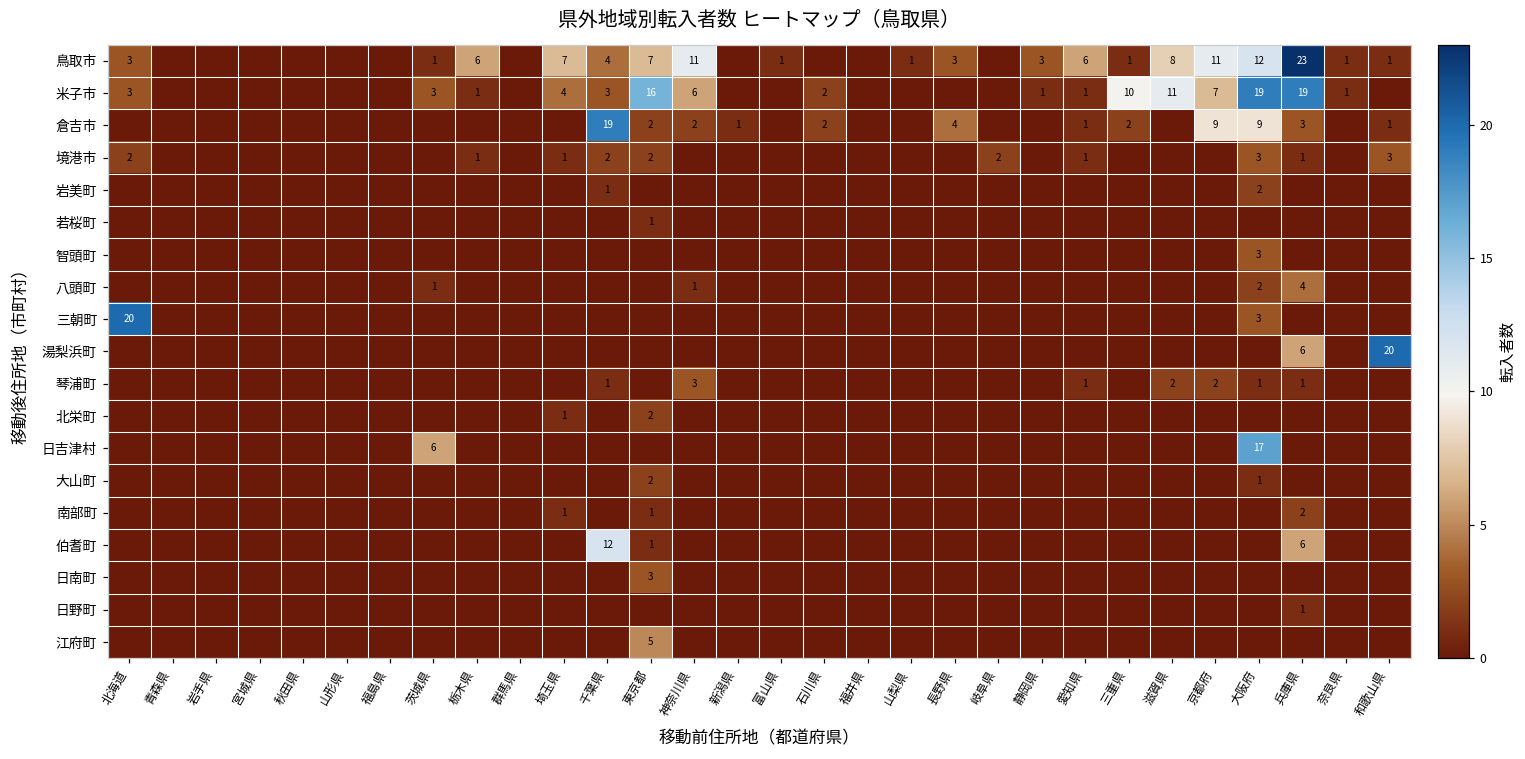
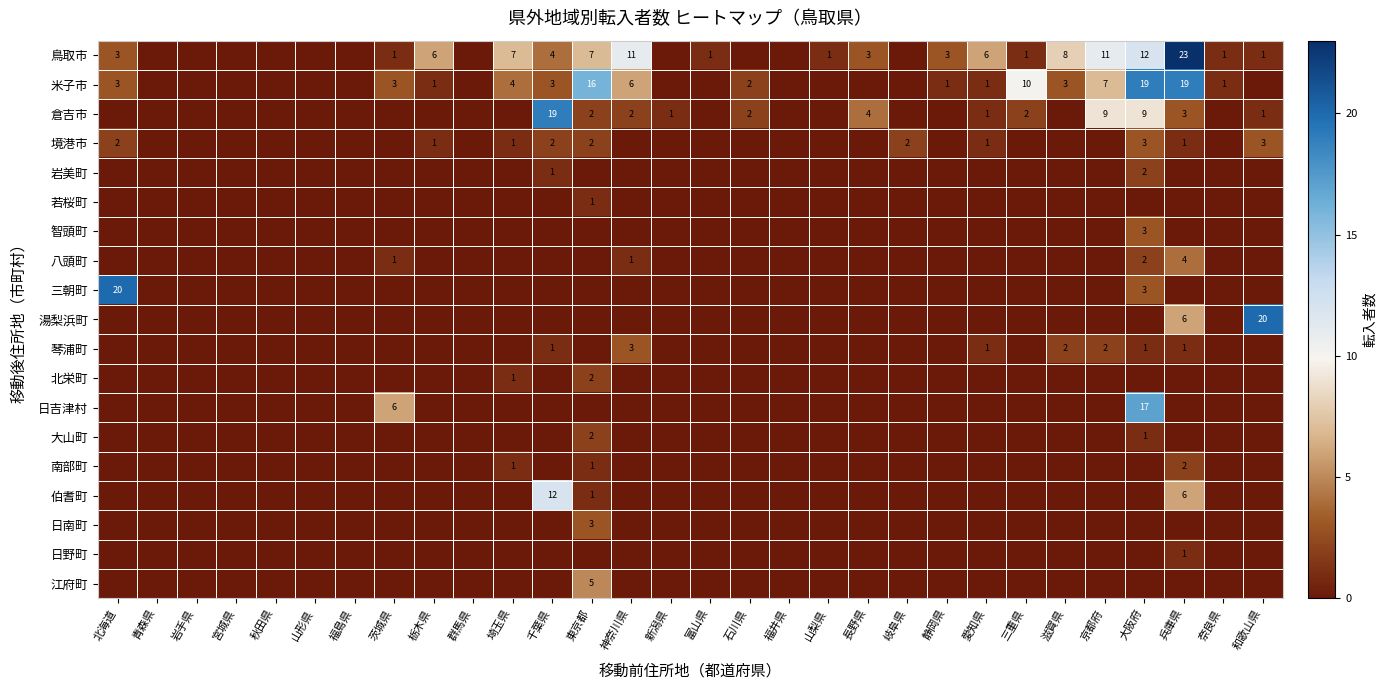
  {
    "鳥取市": {
      "北海道": 3,
      "茨城県": 1,
      "栃木県": 6,
      "埼玉県": 7,
      "千葉県": 4,
      "東京都": 7,
      "神奈川県": 11,
      "富山県": 1,
      "山梨県": 1,
      "長野県": 3,
      "静岡県": 3,
      "愛知県": 6,
      "三重県": 1,
      "滋賀県": 8,
      "京都府": 11,
      "大阪府": 12,
      "兵庫県": 23,
      "奈良県": 1,
      "和歌山県": 1
    },
    "米子市": {
      "北海道": 3,
      "茨城県": 3,
      "栃木県": 1,
      "埼玉県": 4,
      "千葉県": 3,
      "東京都": 16,
      "神奈川県": 6,
      "石川県": 2,
      "静岡県": 1,
      "愛知県": 1,
      "三重県": 10,
-     "滋賀県": 11,
+     "滋賀県": 3,
      "京都府": 7,
      "大阪府": 19,
      "兵庫県": 19,
      "奈良県": 1
    },
    "倉吉市": {
      "千葉県": 19,
      "東京都": 2,
      "神奈川県": 2,
      "新潟県": 1,
      "石川県": 2,
      "長野県": 4,
      "愛知県": 1,
      "三重県": 2,
      "京都府": 9,
      "大阪府": 9,
      "兵庫県": 3,
      "和歌山県": 1
    },
    "境港市": {
      "北海道": 2,
      "栃木県": 1,
      "埼玉県": 1,
      "千葉県": 2,
      "東京都": 2,
      "岐阜県": 2,
      "愛知県": 1,
      "大阪府": 3,
      "兵庫県": 1,
      "和歌山県": 3
    },
    "岩美町": {
      "千葉県": 1,
      "大阪府": 2
    },
    "若桜町": {
      "東京都": 1
    },
    "智頭町": {
      "大阪府": 3
    },
    "八頭町": {
      "茨城県": 1,
      "神奈川県": 1,
      "大阪府": 2,
      "兵庫県": 4
    },
    "三朝町": {
      "北海道": 20,
      "大阪府": 3
    },
    "湯梨浜町": {
      "兵庫県": 6,
      "和歌山県": 20
    },
    "琴浦町": {
      "千葉県": 1,
      "神奈川県": 3,
      "愛知県": 1,
      "滋賀県": 2,
      "京都府": 2,
      "大阪府": 1,
      "兵庫県": 1
    },
    "北栄町": {
      "埼玉県": 1,
      "東京都": 2
    },
    "日吉津村": {
      "茨城県": 6,
      "大阪府": 17
    },
    "大山町": {
      "東京都": 2,
      "大阪府": 1
    },
    "南部町": {
      "埼玉県": 1,
      "東京都": 1,
      "兵庫県": 2
    },
    "伯耆町": {
      "千葉県": 12,
      "東京都": 1,
      "兵庫県": 6
    },
    "日南町": {
      "東京都": 3
    },
    "日野町": {
      "兵庫県": 1
    },
    "江府町": {
      "東京都": 5
    }
  }
